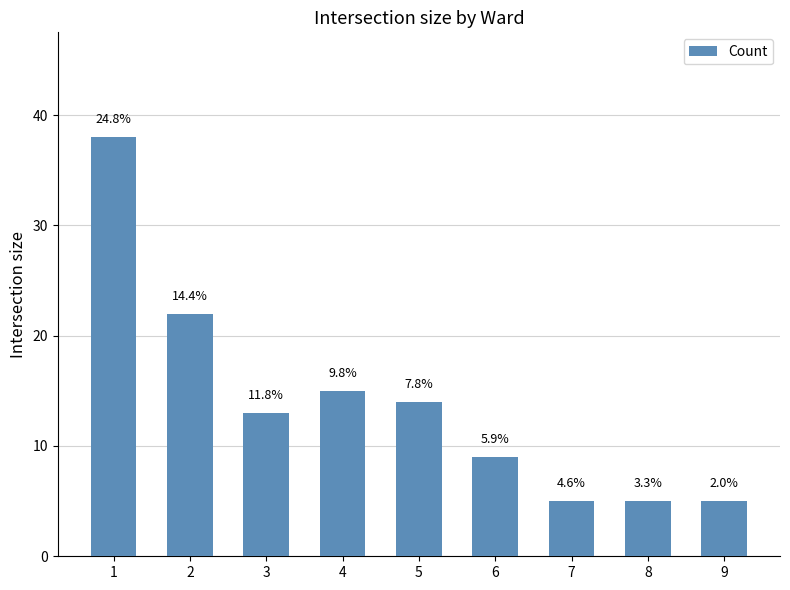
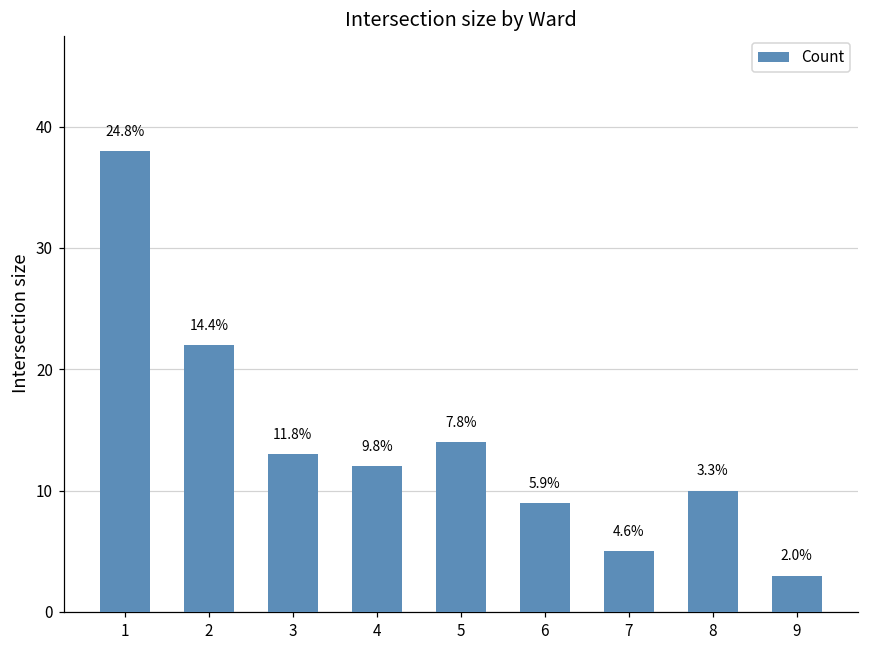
  {
-   "4": 15,
-   "8": 5,
-   "9": 5
+   "4": 12,
+   "8": 10,
+   "9": 3
  }
